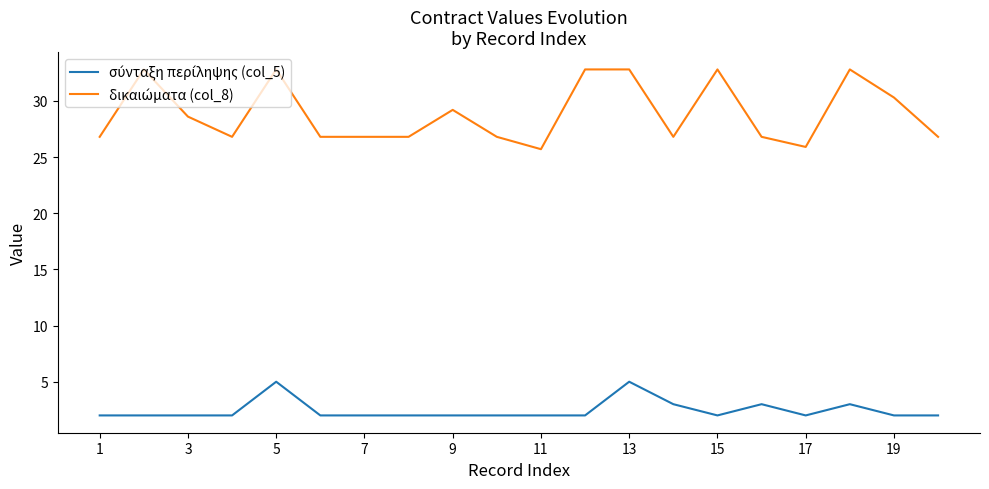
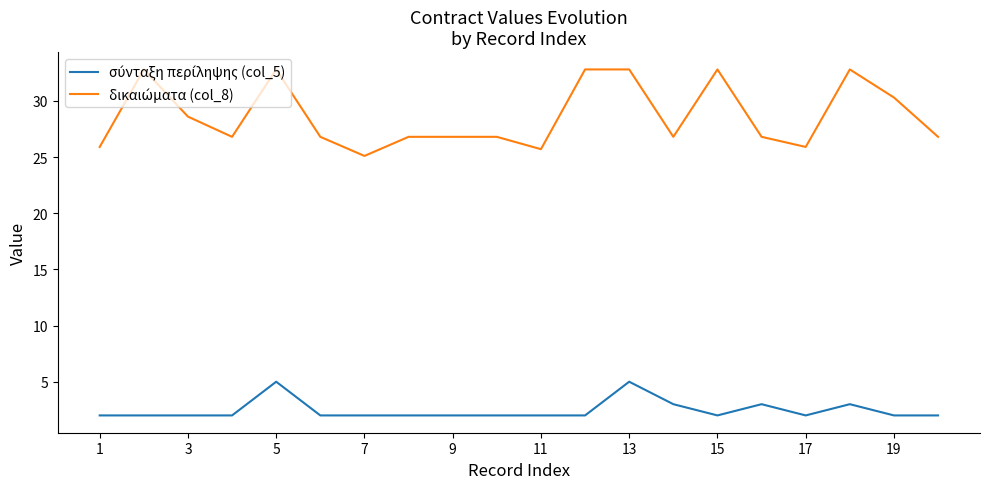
  {
    "σύνταξη περίληψης (col_5)": {
      "1": 2.0,
      "3": 2.0,
      "5": 5.0,
      "7": 2.0,
      "9": 2.0,
      "11": 2.0,
      "13": 5.0,
      "15": 2.0,
      "17": 2.0,
      "19": 2.0
    },
    "δικαιώματα (col_8)": {
-     "1": 26.8,
+     "1": 25.9,
      "3": 28.6,
-     "7": 26.8,
-     "9": 29.2,
+     "7": 25.1,
+     "9": 26.8,
      "11": 25.7,
      "13": 32.8,
      "15": 32.8,
      "17": 25.9,
      "19": 30.3
    }
  }
